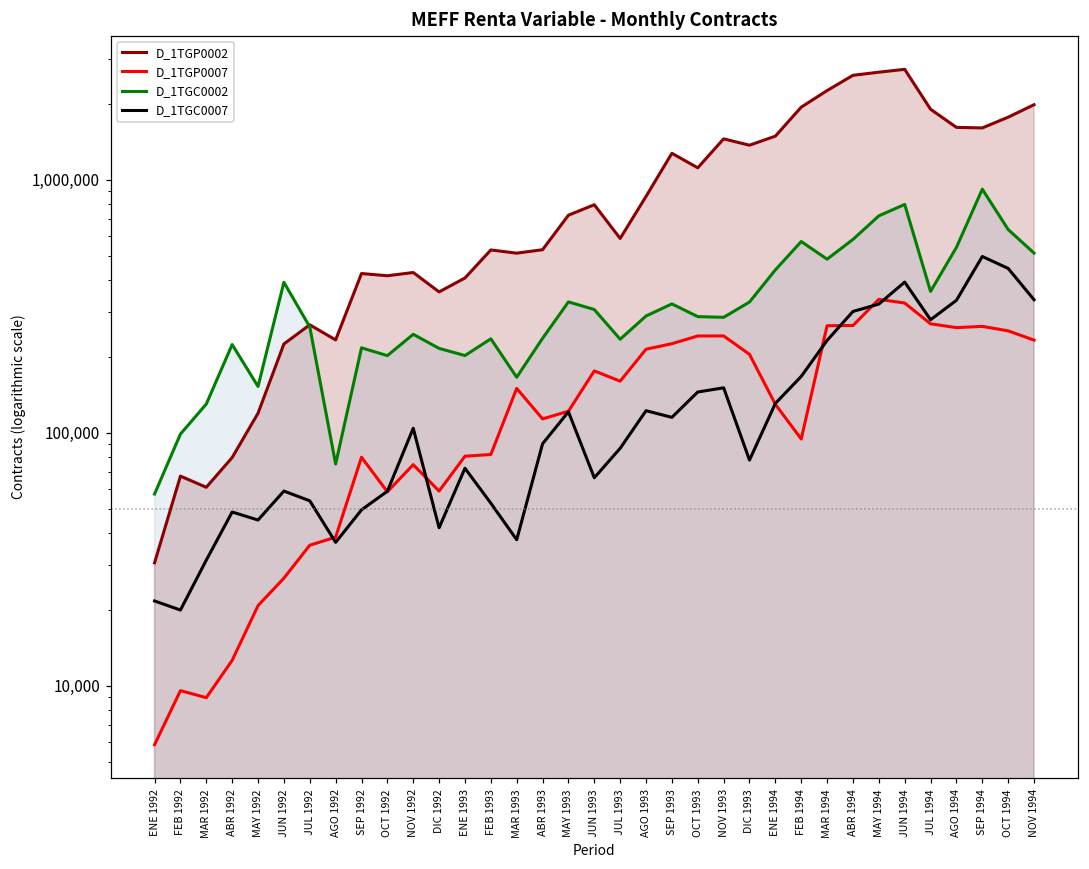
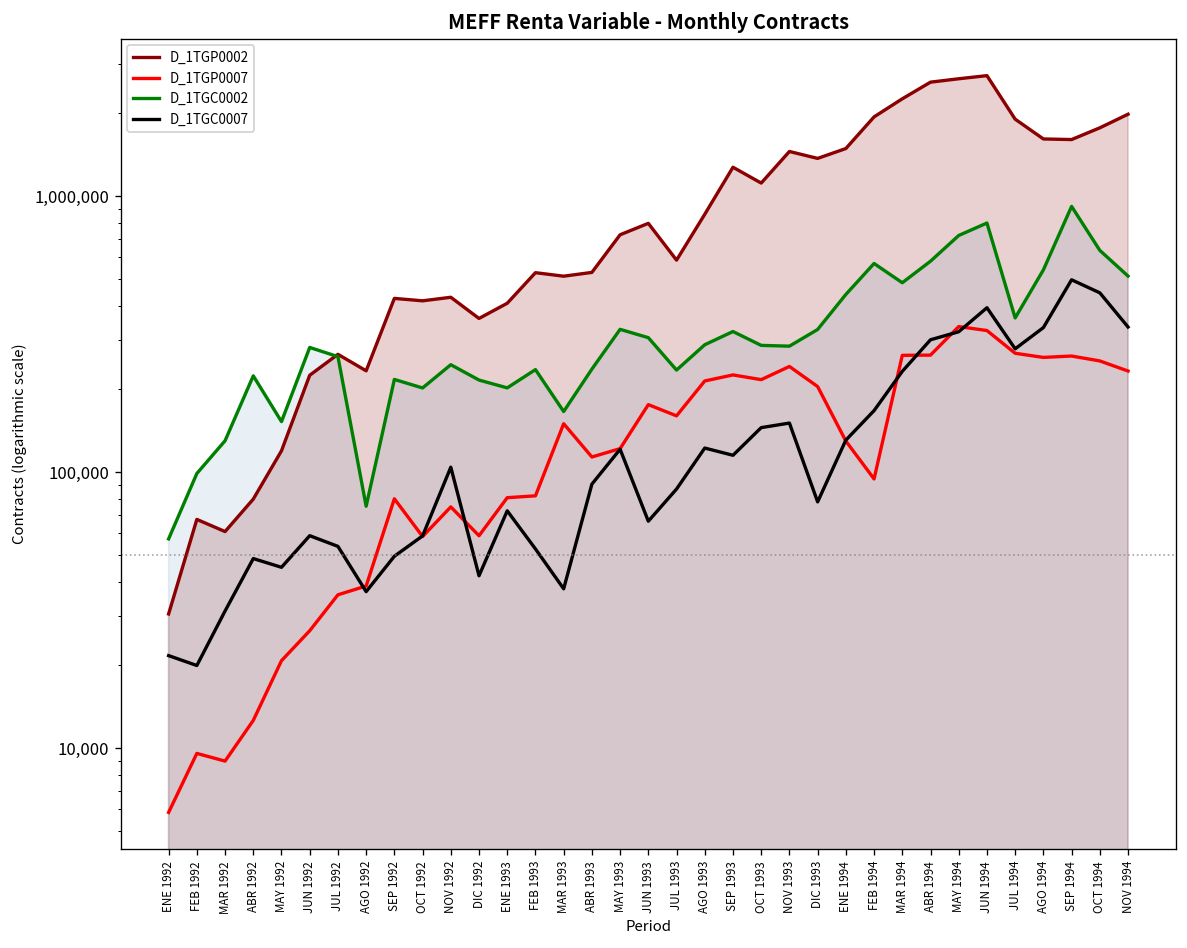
  {
    "D_1TGP0002": {
      "ENE 1992": "31,000",
      "FEB 1992": "67,000",
      "MAR 1992": "61,000",
      "ABR 1992": "80,000",
      "MAY 1992": "120,000",
      "JUN 1992": "220,000",
      "AGO 1992": "230,000",
      "SEP 1992": "430,000",
      "OCT 1992": "420,000",
      "NOV 1992": "430,000",
      "DIC 1992": "360,000",
      "ENE 1993": "410,000",
      "FEB 1993": "530,000",
      "MAR 1993": "510,000",
      "ABR 1993": "530,000",
      "MAY 1993": "720,000",
      "JUN 1993": "800,000",
      "JUL 1993": "590,000",
      "AGO 1993": "860,000",
      "SEP 1993": "1,300,000",
      "OCT 1993": "1,100,000",
      "NOV 1993": "1,500,000",
      "DIC 1993": "1,400,000",
      "ENE 1994": "1,500,000",
      "FEB 1994": "1,900,000",
      "MAR 1994": "2,300,000",
      "ABR 1994": "2,600,000",
      "MAY 1994": "2,700,000",
      "JUN 1994": "2,700,000",
      "JUL 1994": "1,900,000",
      "AGO 1994": "1,600,000",
      "SEP 1994": "1,600,000",
      "OCT 1994": "1,800,000",
      "NOV 1994": "2,000,000"
    },
    "D_1TGP0007": {
      "ENE 1992": "5,800",
      "FEB 1992": "9,600",
      "MAR 1992": "9,000",
      "ABR 1992": "13,000",
      "MAY 1992": "21,000",
      "JUN 1992": "27,000",
      "JUL 1992": "36,000",
      "AGO 1992": "39,000",
      "SEP 1992": "80,000",
      "NOV 1992": "75,000",
      "DIC 1992": "59,000",
      "ENE 1993": "81,000",
      "FEB 1993": "82,000",
      "MAR 1993": "150,000",
      "ABR 1993": "110,000",
      "JUN 1993": "180,000",
      "JUL 1993": "160,000",
      "AGO 1993": "210,000",
      "SEP 1993": "230,000",
-     "OCT 1993": "240,000",
+     "OCT 1993": "220,000",
      "NOV 1993": "240,000",
      "DIC 1993": "200,000",
      "FEB 1994": "94,000",
      "MAR 1994": "260,000",
      "ABR 1994": "270,000",
      "MAY 1994": "340,000",
      "JUN 1994": "330,000",
      "JUL 1994": "270,000",
      "AGO 1994": "260,000",
      "SEP 1994": "260,000",
      "OCT 1994": "250,000",
      "NOV 1994": "230,000"
    },
    "D_1TGC0002": {
      "ENE 1992": "57,000",
      "FEB 1992": "99,000",
      "MAR 1992": "130,000",
      "ABR 1992": "220,000",
      "MAY 1992": "150,000",
-     "JUN 1992": "390,000",
+     "JUN 1992": "280,000",
      "AGO 1992": "75,000",
      "SEP 1992": "220,000",
      "OCT 1992": "200,000",
      "NOV 1992": "250,000",
      "DIC 1992": "220,000",
      "ENE 1993": "200,000",
      "FEB 1993": "240,000",
      "MAR 1993": "170,000",
      "ABR 1993": "240,000",
      "MAY 1993": "330,000",
      "JUN 1993": "310,000",
      "JUL 1993": "230,000",
      "AGO 1993": "290,000",
      "SEP 1993": "320,000",
      "OCT 1993": "290,000",
      "NOV 1993": "290,000",
      "DIC 1993": "330,000",
      "ENE 1994": "440,000",
      "FEB 1994": "570,000",
      "MAR 1994": "490,000",
      "ABR 1994": "580,000",
      "MAY 1994": "720,000",
      "JUN 1994": "800,000",
      "JUL 1994": "360,000",
      "AGO 1994": "540,000",
      "SEP 1994": "920,000",
      "OCT 1994": "640,000",
      "NOV 1994": "510,000"
    },
    "D_1TGC0007": {
      "ENE 1992": "22,000",
      "FEB 1992": "20,000",
      "MAR 1992": "31,000",
      "ABR 1992": "49,000",
      "MAY 1992": "45,000",
      "JUN 1992": "59,000",
      "JUL 1992": "54,000",
      "AGO 1992": "37,000",
      "SEP 1992": "50,000",
      "NOV 1992": "100,000",
      "DIC 1992": "42,000",
      "ENE 1993": "72,000",
      "FEB 1993": "53,000",
      "MAR 1993": "38,000",
      "ABR 1993": "90,000",
      "JUN 1993": "66,000",
      "JUL 1993": "87,000",
      "AGO 1993": "120,000",
      "SEP 1993": "120,000",
      "OCT 1993": "140,000",
      "NOV 1993": "150,000",
      "DIC 1993": "78,000",
      "FEB 1994": "170,000",
      "MAR 1994": "230,000",
      "ABR 1994": "300,000",
      "MAY 1994": "320,000",
      "JUN 1994": "390,000",
      "JUL 1994": "280,000",
      "AGO 1994": "330,000",
      "SEP 1994": "500,000",
      "OCT 1994": "450,000",
      "NOV 1994": "340,000"
    }
  }
